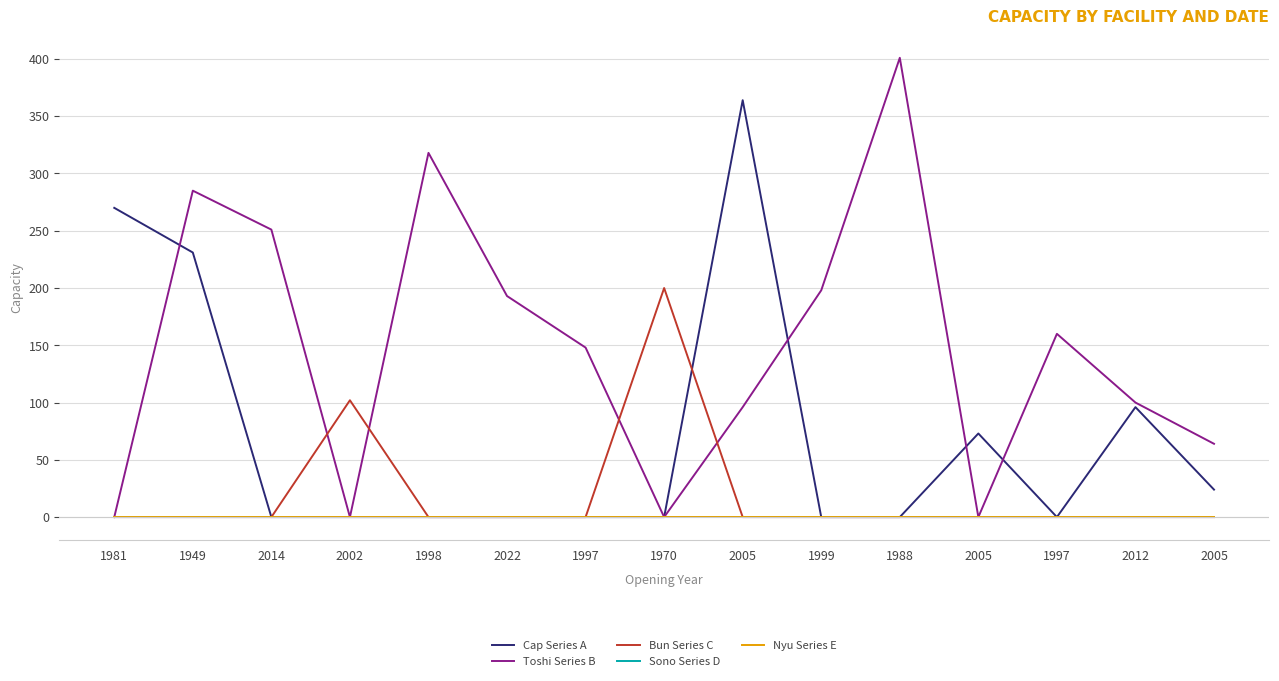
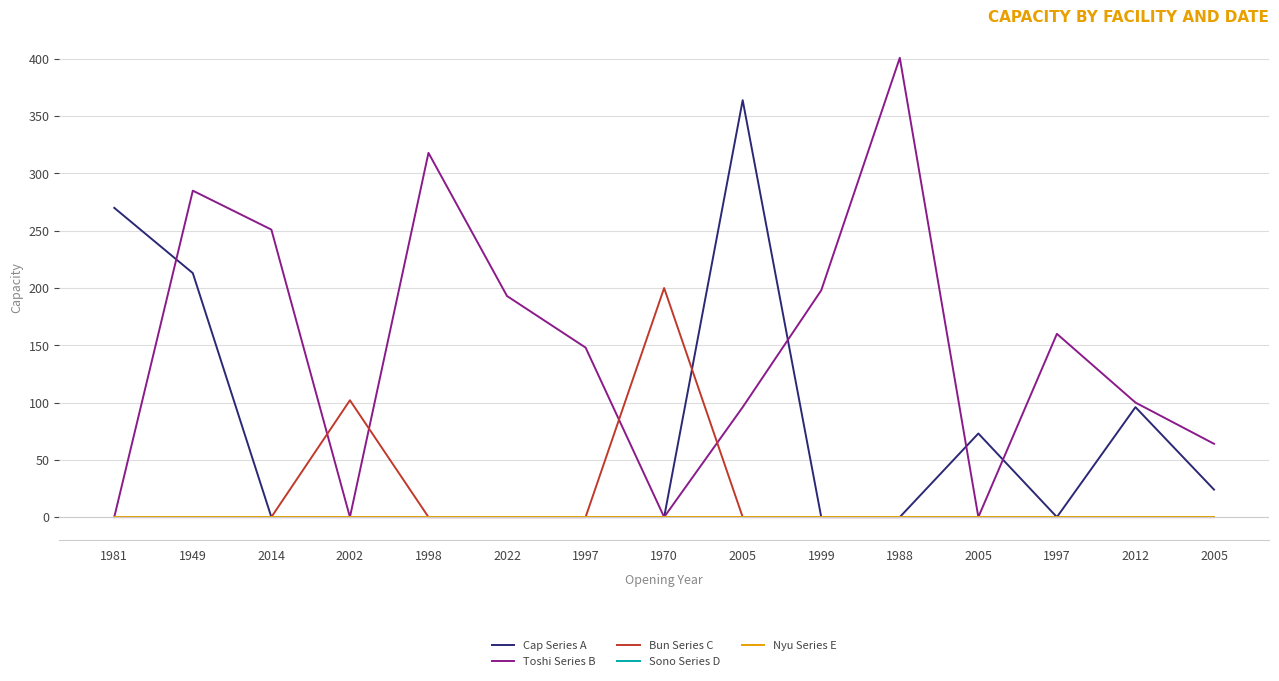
  {
    "Cap Series A": {
      "1981": 270,
-     "1949": 231,
+     "1949": 213,
      "2012": 96
    },
    "Toshi Series B": {
      "1949": 285,
      "2014": 251,
      "1998": 318,
      "2022": 193,
      "1999": 198,
      "1988": 401,
      "2012": 100
    },
    "Bun Series C": {
      "2002": 102,
      "1970": 200
    }
  }
